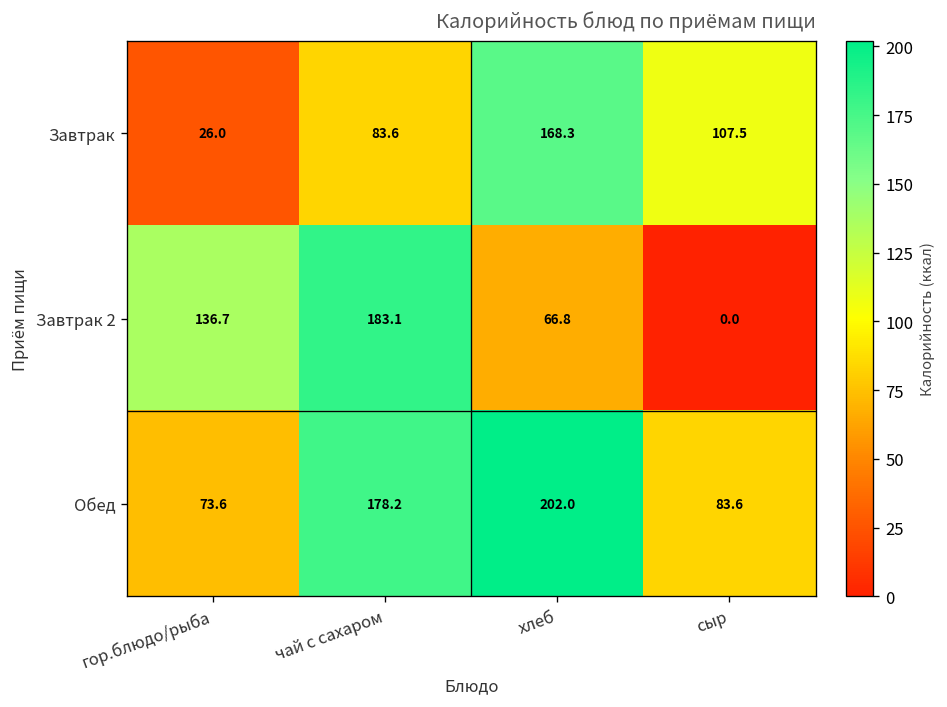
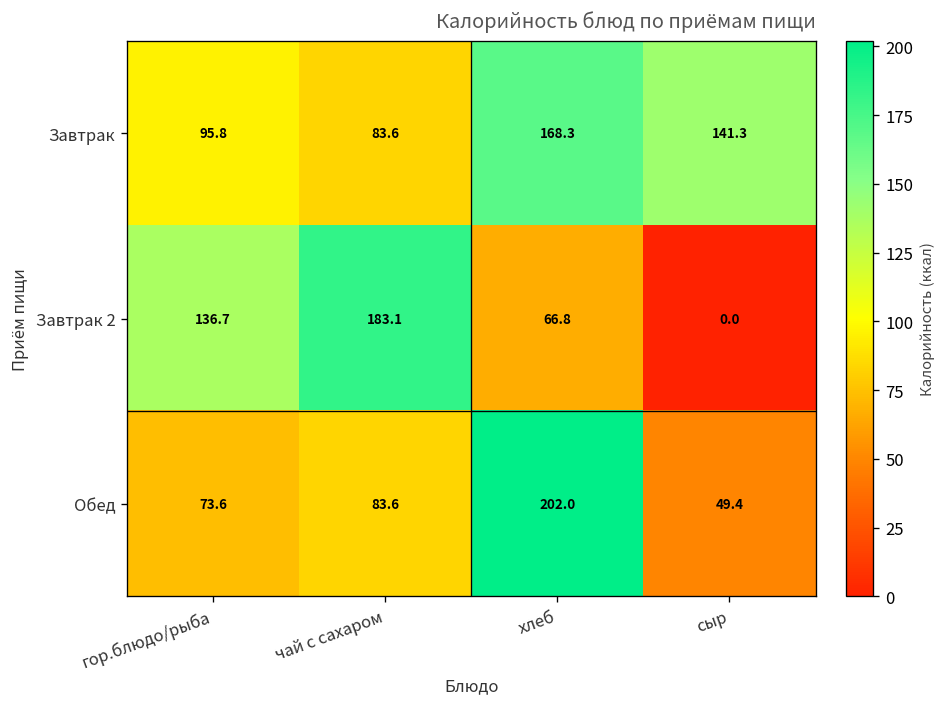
  {
    "Завтрак": {
-     "гор.блюдо/рыба": 26.0,
+     "гор.блюдо/рыба": 95.8,
      "чай с сахаром": 83.6,
      "хлеб": 168.3,
-     "сыр": 107.5
+     "сыр": 141.3
    },
    "Завтрак 2": {
      "гор.блюдо/рыба": 136.7,
      "чай с сахаром": 183.1,
      "хлеб": 66.8,
      "сыр": 0.0
    },
    "Обед": {
      "гор.блюдо/рыба": 73.6,
-     "чай с сахаром": 178.2,
+     "чай с сахаром": 83.6,
      "хлеб": 202.0,
-     "сыр": 83.6
+     "сыр": 49.4
    }
  }
